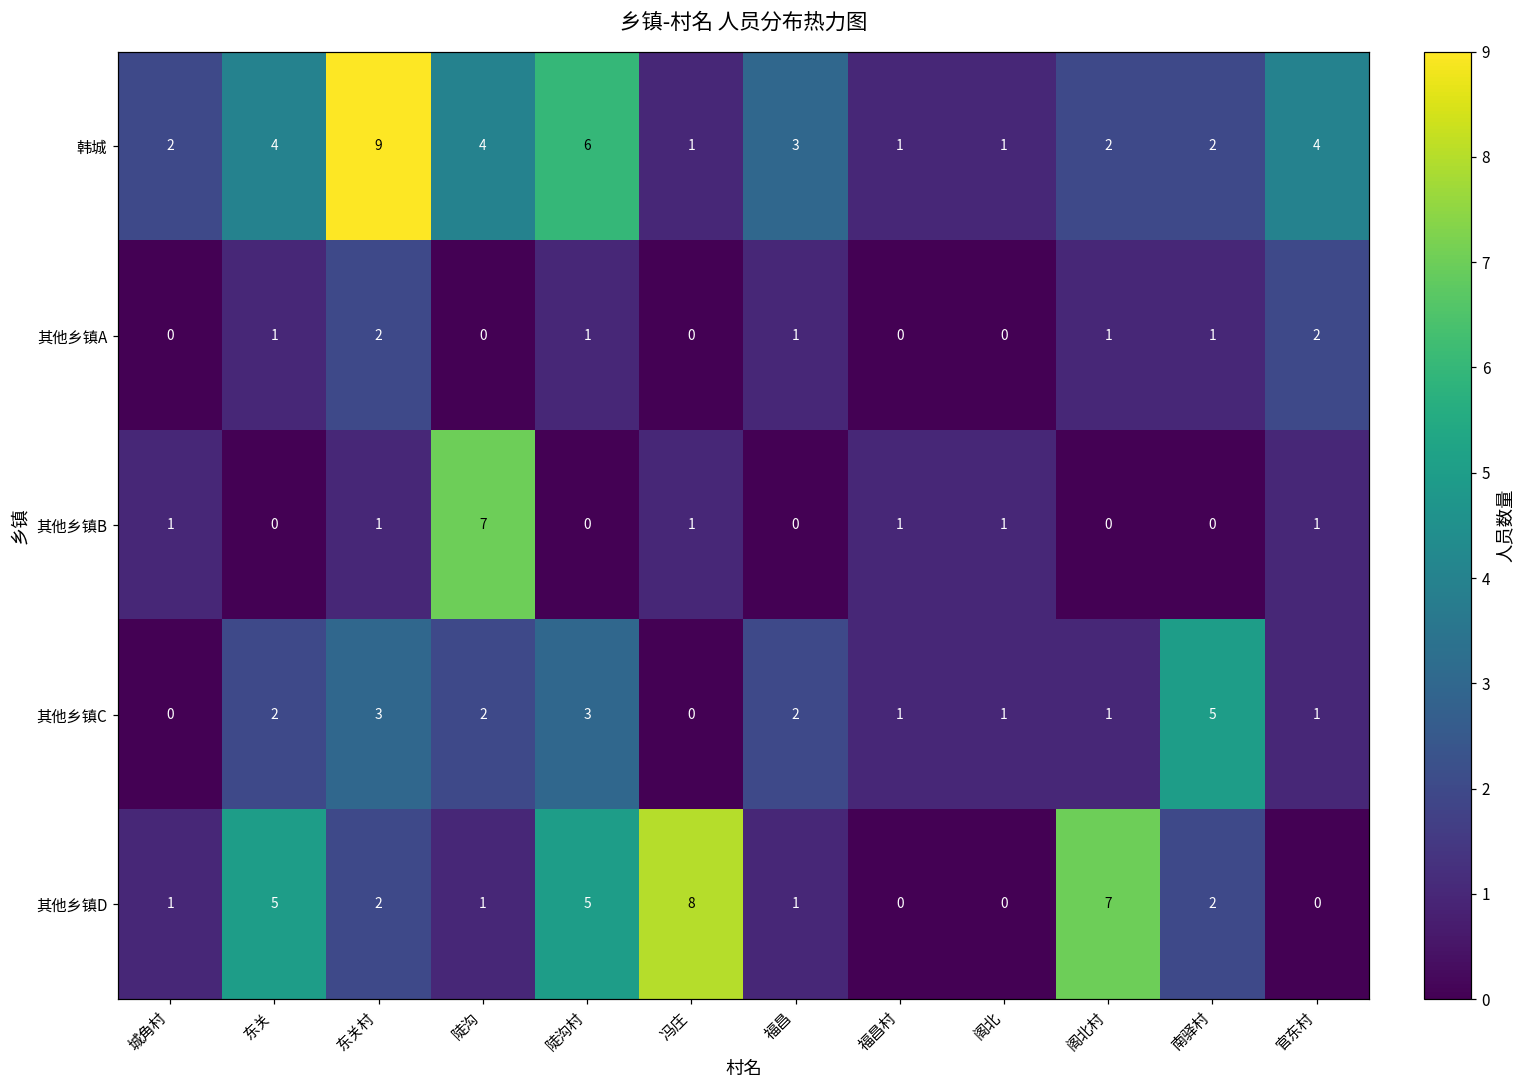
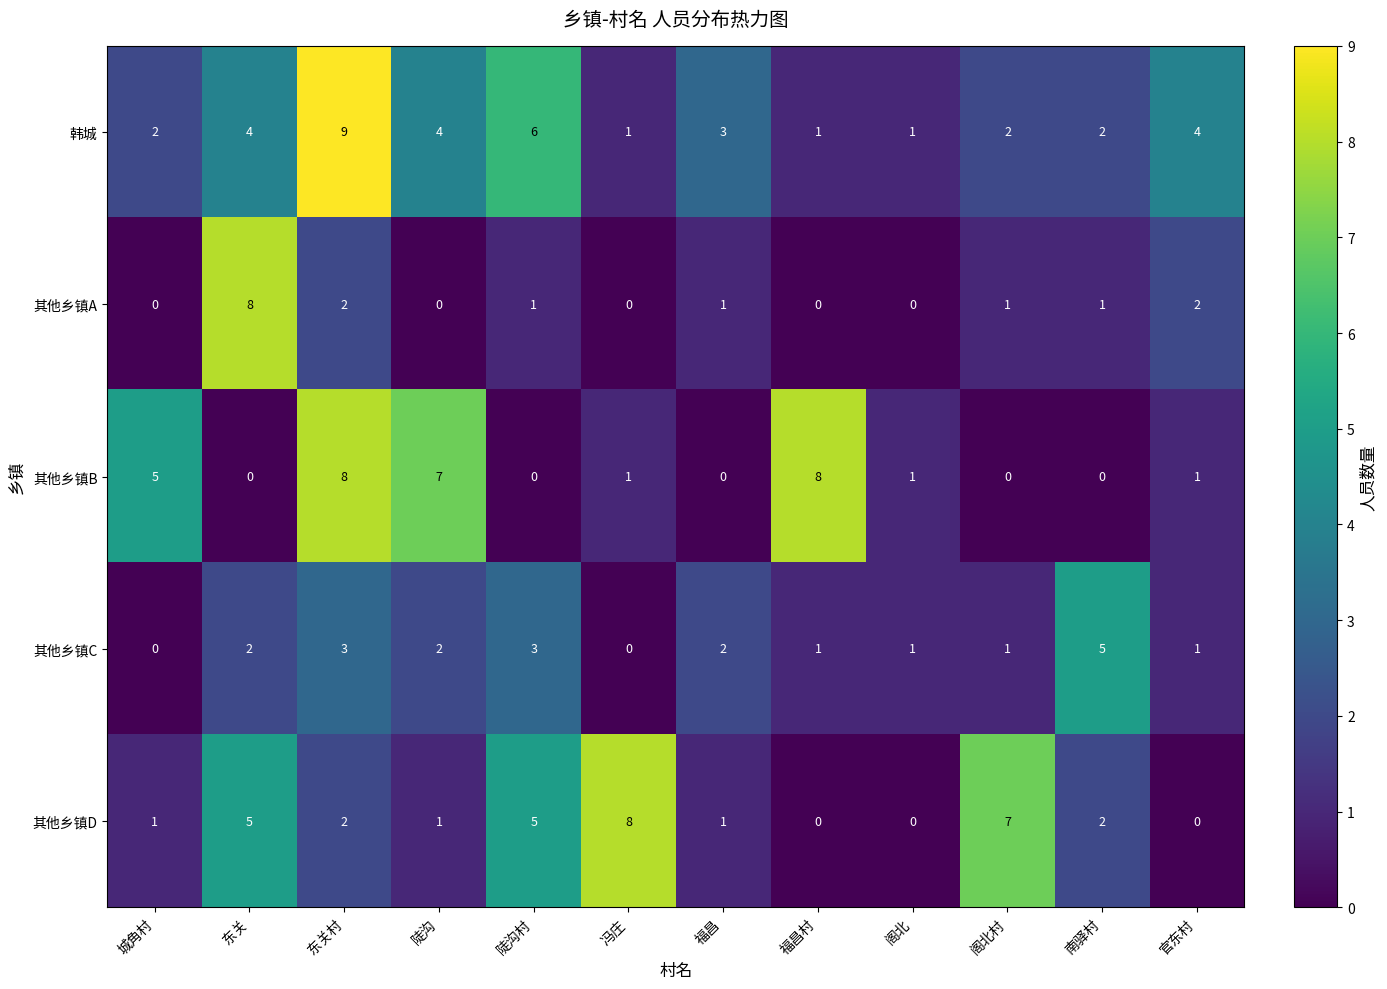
  {
    "韩城": {
      "城角村": 2,
      "东关": 4,
      "东关村": 9,
      "陡沟": 4,
      "陡沟村": 6,
      "冯庄": 1,
      "福昌": 3,
      "福昌村": 1,
      "阁北": 1,
      "阁北村": 2,
      "南驿村": 2,
      "官东村": 4
    },
    "其他乡镇A": {
      "城角村": 0,
-     "东关": 1,
+     "东关": 8,
      "东关村": 2,
      "陡沟": 0,
      "陡沟村": 1,
      "冯庄": 0,
      "福昌": 1,
      "福昌村": 0,
      "阁北": 0,
      "阁北村": 1,
      "南驿村": 1,
      "官东村": 2
    },
    "其他乡镇B": {
-     "城角村": 1,
+     "城角村": 5,
      "东关": 0,
-     "东关村": 1,
+     "东关村": 8,
      "陡沟": 7,
      "陡沟村": 0,
      "冯庄": 1,
      "福昌": 0,
-     "福昌村": 1,
+     "福昌村": 8,
      "阁北": 1,
      "阁北村": 0,
      "南驿村": 0,
      "官东村": 1
    },
    "其他乡镇C": {
      "城角村": 0,
      "东关": 2,
      "东关村": 3,
      "陡沟": 2,
      "陡沟村": 3,
      "冯庄": 0,
      "福昌": 2,
      "福昌村": 1,
      "阁北": 1,
      "阁北村": 1,
      "南驿村": 5,
      "官东村": 1
    },
    "其他乡镇D": {
      "城角村": 1,
      "东关": 5,
      "东关村": 2,
      "陡沟": 1,
      "陡沟村": 5,
      "冯庄": 8,
      "福昌": 1,
      "福昌村": 0,
      "阁北": 0,
      "阁北村": 7,
      "南驿村": 2,
      "官东村": 0
    }
  }
